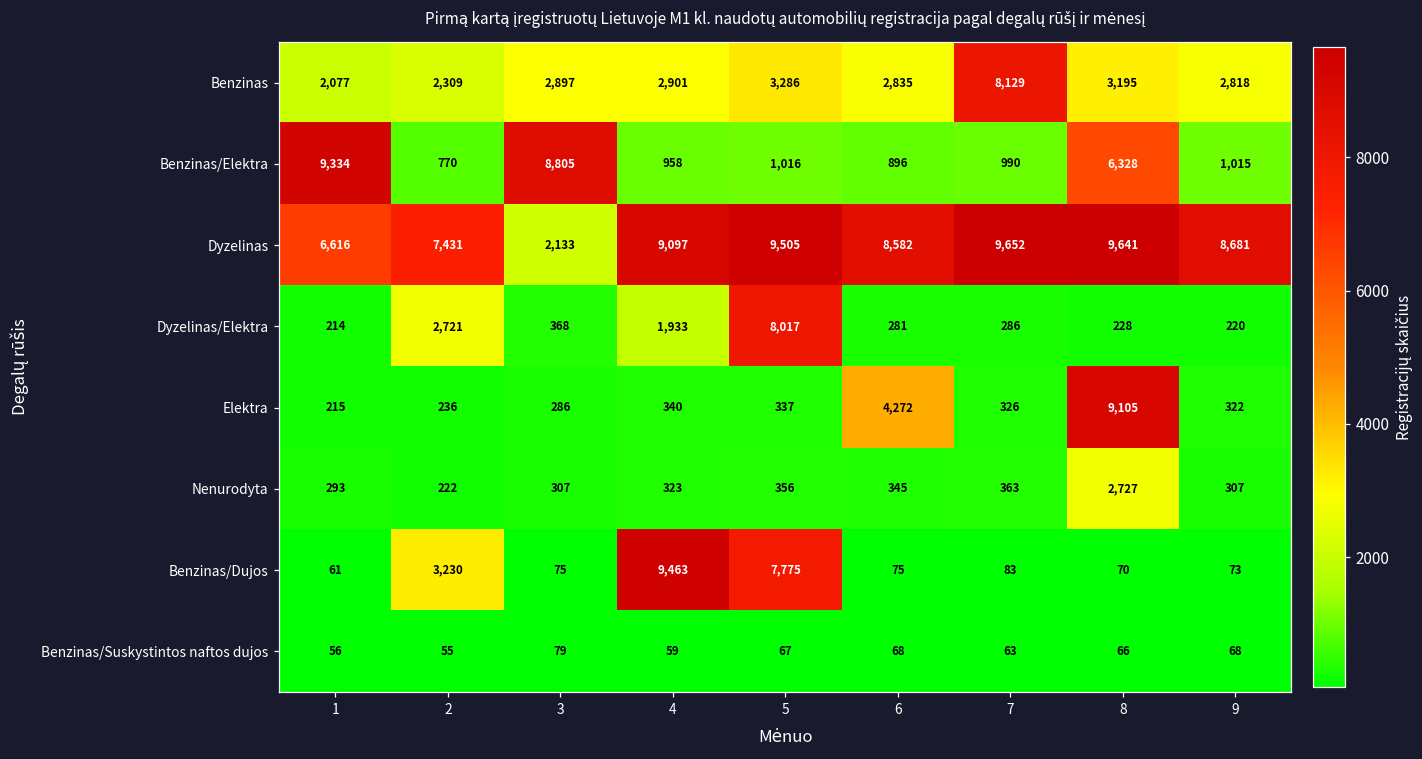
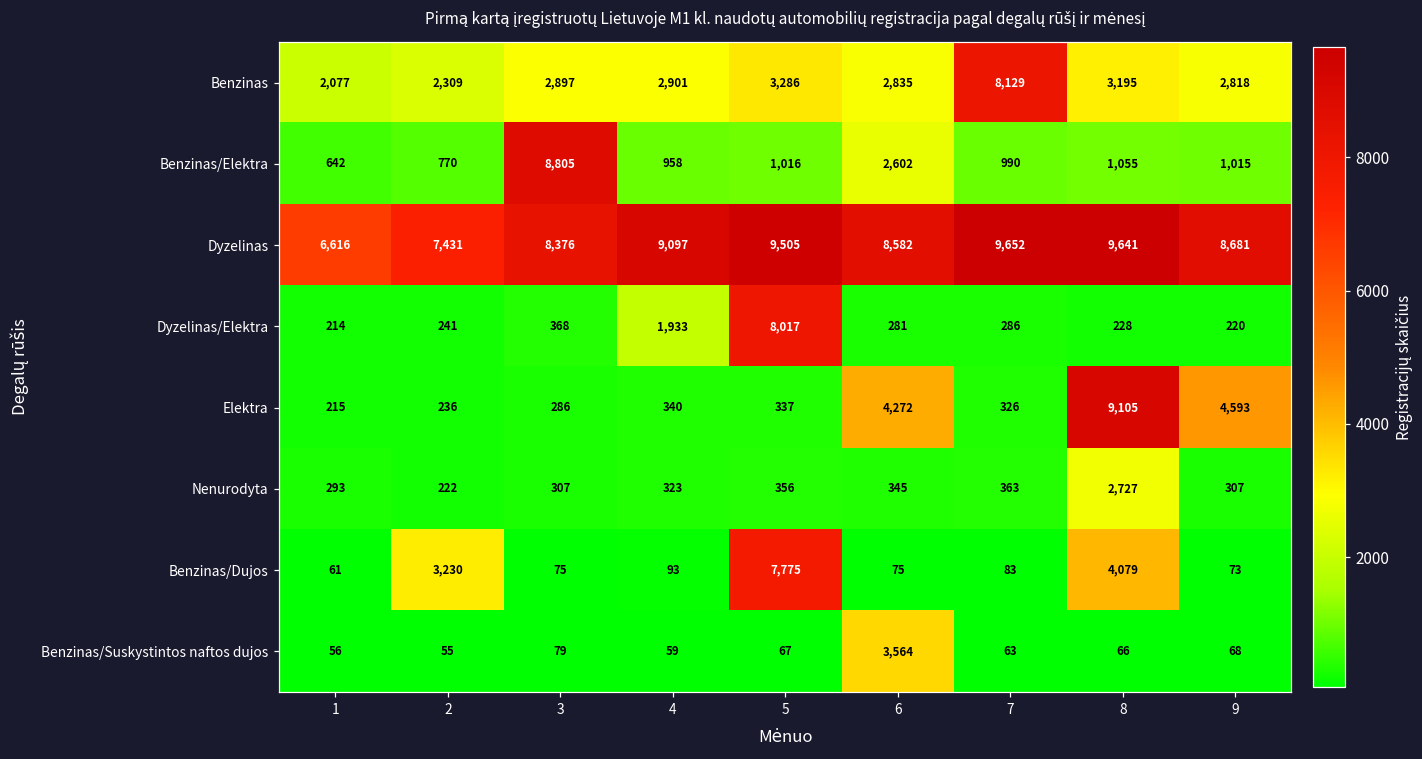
  {
    "Benzinas": {
      "1": "2,077",
      "2": "2,309",
      "3": "2,897",
      "4": "2,901",
      "5": "3,286",
      "6": "2,835",
      "7": "8,129",
      "8": "3,195",
      "9": "2,818"
    },
    "Benzinas/Elektra": {
-     "1": "9,334",
+     "1": "642",
      "2": "770",
      "3": "8,805",
      "4": "958",
      "5": "1,016",
-     "6": "896",
+     "6": "2,602",
      "7": "990",
-     "8": "6,328",
+     "8": "1,055",
      "9": "1,015"
    },
    "Dyzelinas": {
      "1": "6,616",
      "2": "7,431",
-     "3": "2,133",
+     "3": "8,376",
      "4": "9,097",
      "5": "9,505",
      "6": "8,582",
      "7": "9,652",
      "8": "9,641",
      "9": "8,681"
    },
    "Dyzelinas/Elektra": {
      "1": "214",
-     "2": "2,721",
+     "2": "241",
      "3": "368",
      "4": "1,933",
      "5": "8,017",
      "6": "281",
      "7": "286",
      "8": "228",
      "9": "220"
    },
    "Elektra": {
      "1": "215",
      "2": "236",
      "3": "286",
      "4": "340",
      "5": "337",
      "6": "4,272",
      "7": "326",
      "8": "9,105",
-     "9": "322"
+     "9": "4,593"
    },
    "Nenurodyta": {
      "1": "293",
      "2": "222",
      "3": "307",
      "4": "323",
      "5": "356",
      "6": "345",
      "7": "363",
      "8": "2,727",
      "9": "307"
    },
    "Benzinas/Dujos": {
      "1": "61",
      "2": "3,230",
      "3": "75",
-     "4": "9,463",
+     "4": "93",
      "5": "7,775",
      "6": "75",
      "7": "83",
-     "8": "70",
+     "8": "4,079",
      "9": "73"
    },
    "Benzinas/Suskystintos naftos dujos": {
      "1": "56",
      "2": "55",
      "3": "79",
      "4": "59",
      "5": "67",
-     "6": "68",
+     "6": "3,564",
      "7": "63",
      "8": "66",
      "9": "68"
    }
  }
